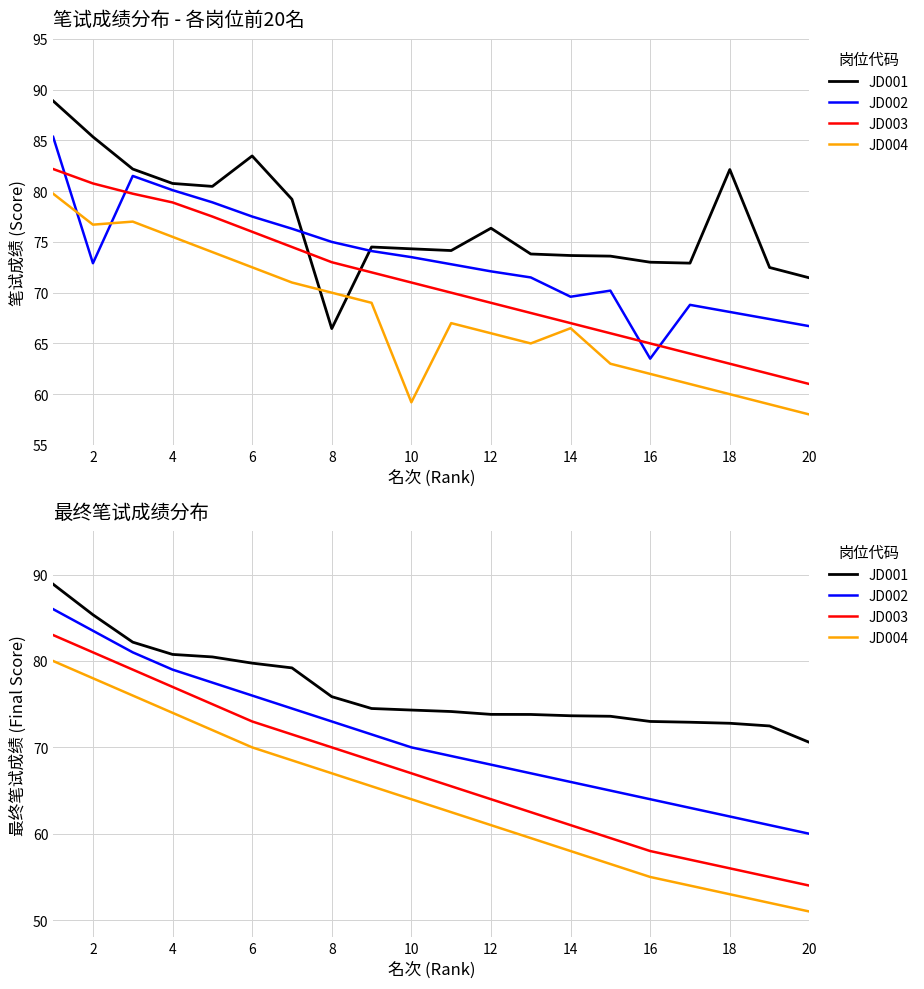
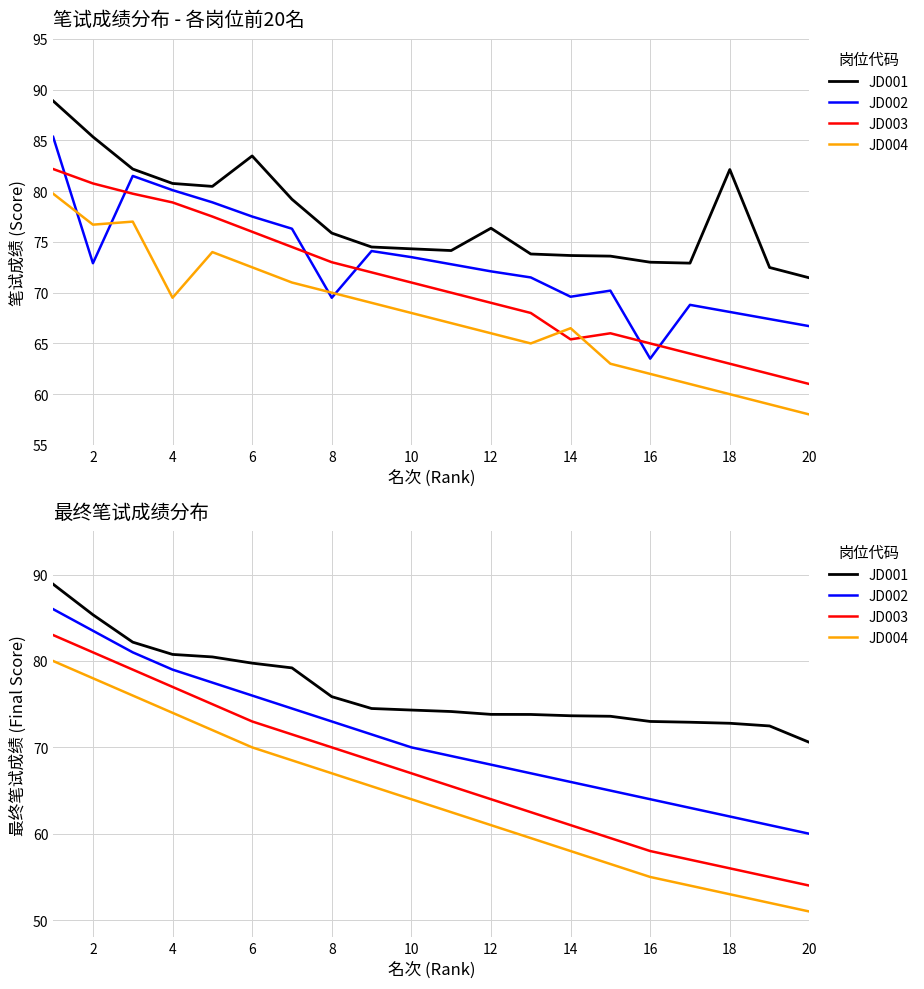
  {
    "笔试成绩分布 - 各岗位前20名": {
      "JD001": {
        "2": 85.4,
        "4": 80.8,
        "6": 83.5,
-       "8": 66.5,
+       "8": 75.9,
        "10": 74.3,
        "12": 76.4,
        "14": 73.7,
        "16": 73.0,
        "18": 82.1,
        "20": 71.5
      },
      "JD002": {
        "2": 72.9,
        "4": 80.1,
        "6": 77.5,
-       "8": 75.0,
+       "8": 69.5,
        "10": 73.5,
        "12": 72.1,
        "14": 69.6,
        "16": 63.5,
        "18": 68.1,
        "20": 66.7
      },
      "JD003": {
        "2": 80.8,
        "4": 78.9,
        "6": 76.0,
        "8": 73.0,
        "10": 71.0,
        "12": 69.0,
-       "14": 67.0,
+       "14": 65.4,
        "16": 65.0,
        "18": 63.0,
        "20": 61.0
      },
      "JD004": {
        "2": 76.7,
-       "4": 75.5,
+       "4": 69.5,
        "6": 72.5,
        "8": 70.0,
-       "10": 59.2,
+       "10": 68.0,
        "12": 66.0,
        "14": 66.5,
        "16": 62.0,
        "18": 60.0,
        "20": 58.0
      }
    },
    "最终笔试成绩分布": {
      "JD001": {
        "2": 85,
        "4": 81,
        "6": 80,
        "8": 76,
        "10": 74,
        "12": 74,
        "14": 74,
        "16": 73,
        "18": 73,
        "20": 71
      },
      "JD002": {
        "2": 84,
        "4": 79,
        "6": 76,
        "8": 73,
        "10": 70,
        "12": 68,
        "14": 66,
        "16": 64,
        "18": 62,
        "20": 60
      },
      "JD003": {
        "2": 81,
        "4": 77,
        "6": 73,
        "8": 70,
        "10": 67,
        "12": 64,
        "14": 61,
        "16": 58,
        "18": 56,
        "20": 54
      },
      "JD004": {
        "2": 78,
        "4": 74,
        "6": 70,
        "8": 67,
        "10": 64,
        "12": 61,
        "14": 58,
        "16": 55,
        "18": 53,
        "20": 51
      }
    }
  }
